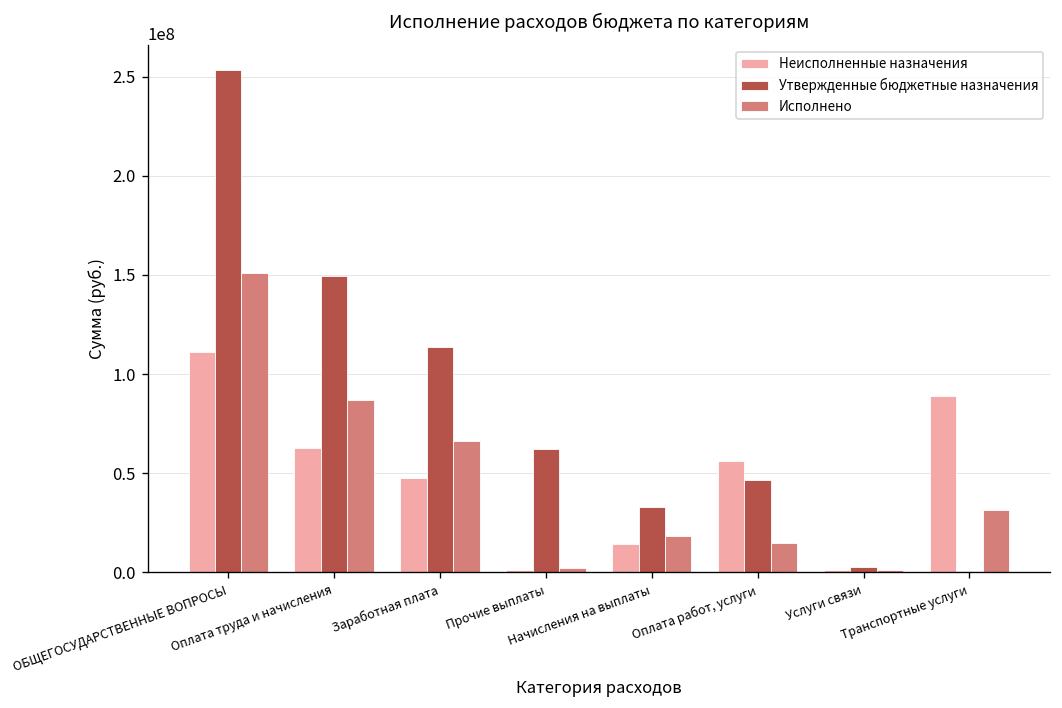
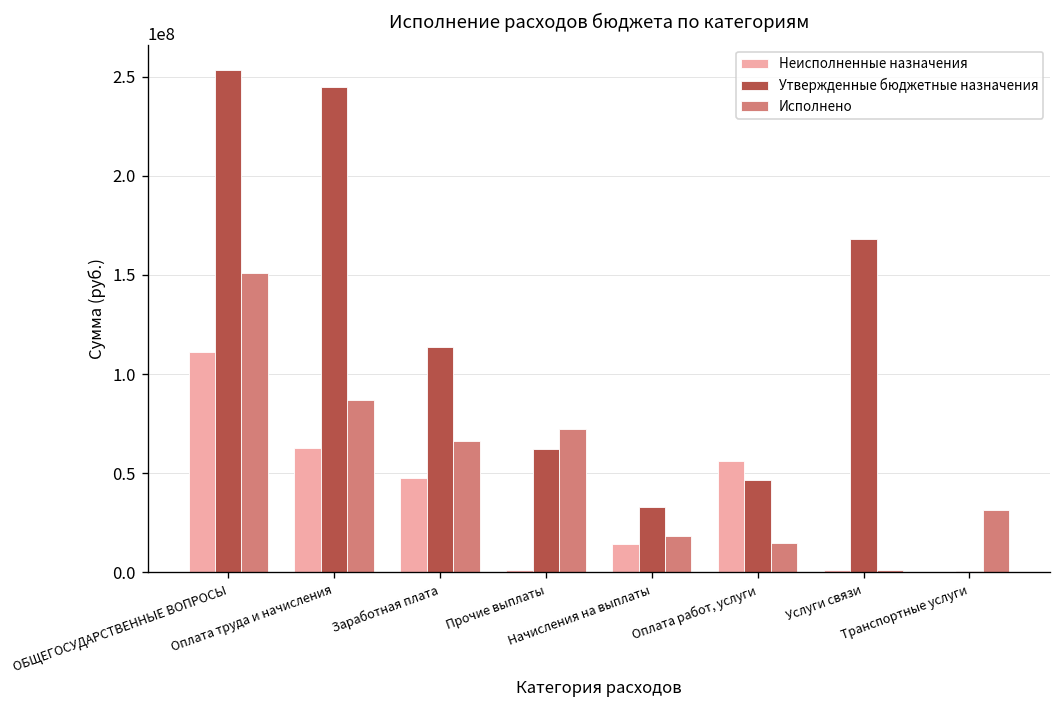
  {
    "Неисполненные назначения": {
      "ОБЩЕГОСУДАРСТВЕННЫЕ ВОПРОСЫ": 111000000,
      "Оплата труда и начисления": 63000000,
      "Заработная плата": 47000000,
      "Начисления на выплаты": 14000000,
      "Оплата работ, услуги": 56000000,
-     "Транспортные услуги": 89000000
+     "Транспортные услуги": 0
    },
    "Утвержденные бюджетные назначения": {
      "ОБЩЕГОСУДАРСТВЕННЫЕ ВОПРОСЫ": 253000000,
-     "Оплата труда и начисления": 150000000,
+     "Оплата труда и начисления": 245000000,
      "Заработная плата": 114000000,
      "Прочие выплаты": 62000000,
      "Начисления на выплаты": 33000000,
      "Оплата работ, услуги": 47000000,
-     "Услуги связи": 3000000
+     "Услуги связи": 168000000
    },
    "Исполнено": {
      "ОБЩЕГОСУДАРСТВЕННЫЕ ВОПРОСЫ": 151000000,
      "Оплата труда и начисления": 87000000,
      "Заработная плата": 66000000,
-     "Прочие выплаты": 2000000,
+     "Прочие выплаты": 73000000,
      "Начисления на выплаты": 18000000,
      "Оплата работ, услуги": 15000000,
      "Транспортные услуги": 31000000
    }
  }
